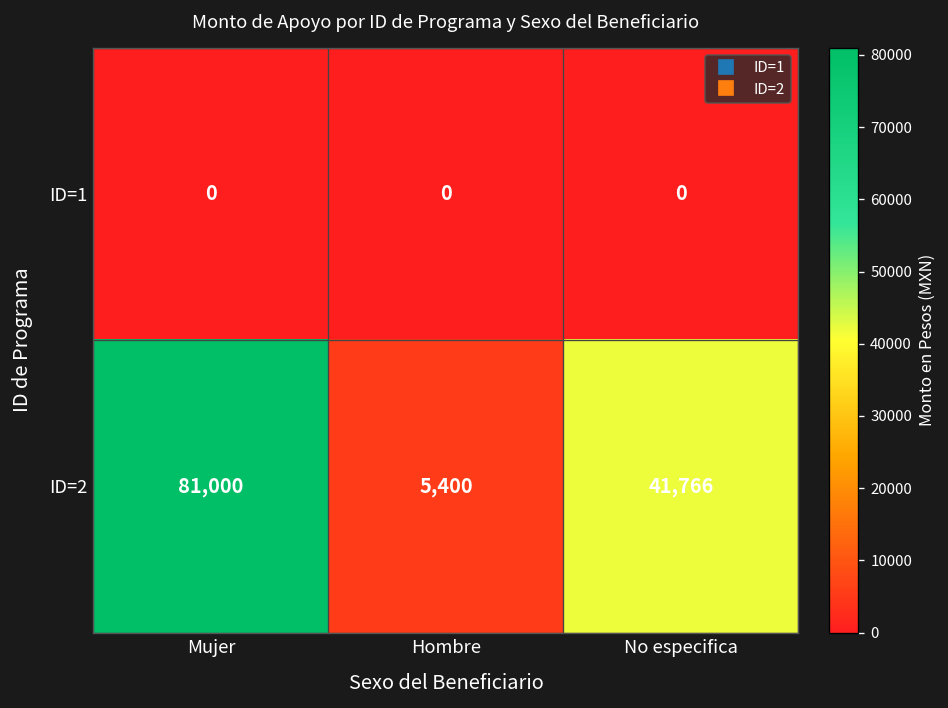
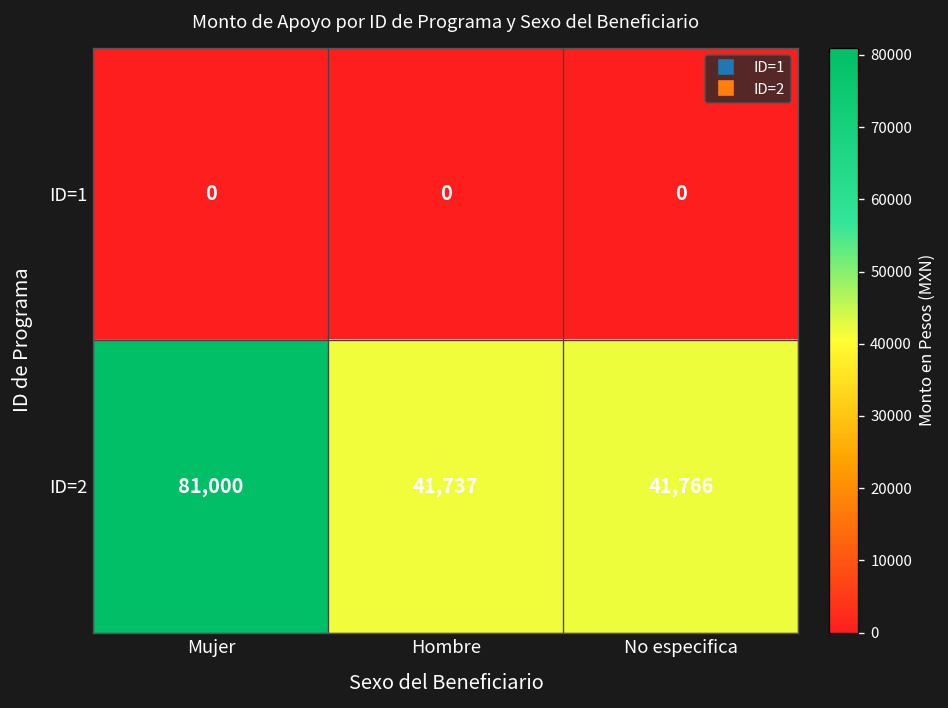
  {
    "ID=1": {
      "Mujer": "0",
      "Hombre": "0",
      "No especifica": "0"
    },
    "ID=2": {
      "Mujer": "81,000",
-     "Hombre": "5,400",
+     "Hombre": "41,737",
      "No especifica": "41,766"
    }
  }
